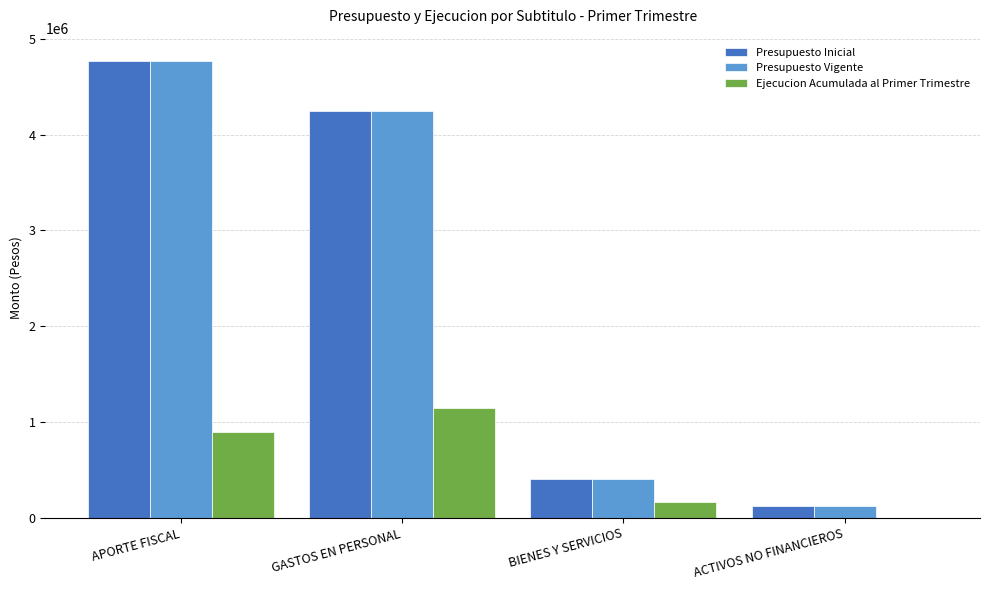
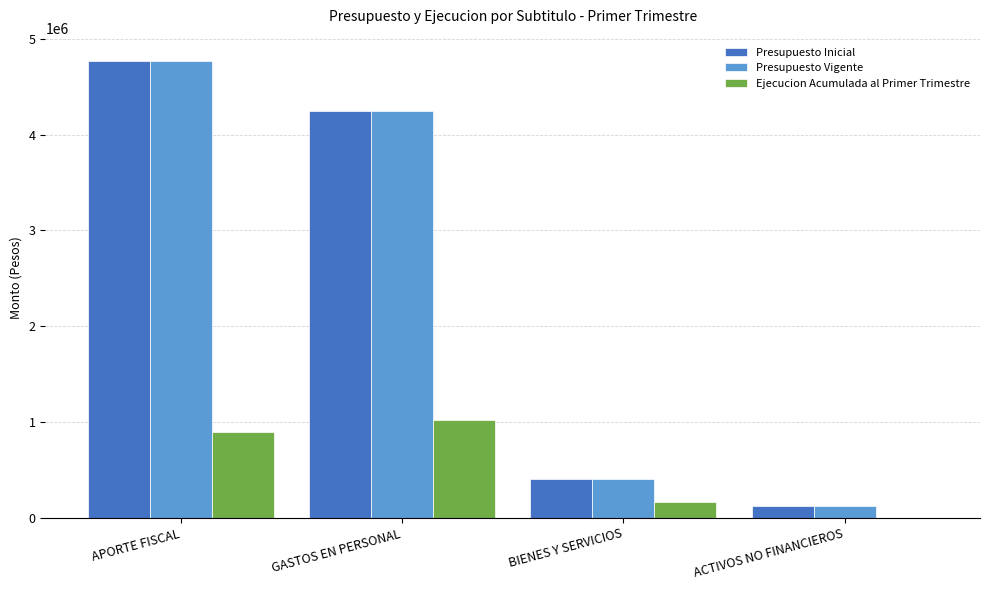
  {
    "Ejecucion Acumulada al Primer Trimestre": {
      "APORTE FISCAL": 900000,
-     "GASTOS EN PERSONAL": 1100000,
+     "GASTOS EN PERSONAL": 1000000,
      "BIENES Y SERVICIOS": 200000,
      "ACTIVOS NO FINANCIEROS": 0
    }
  }
